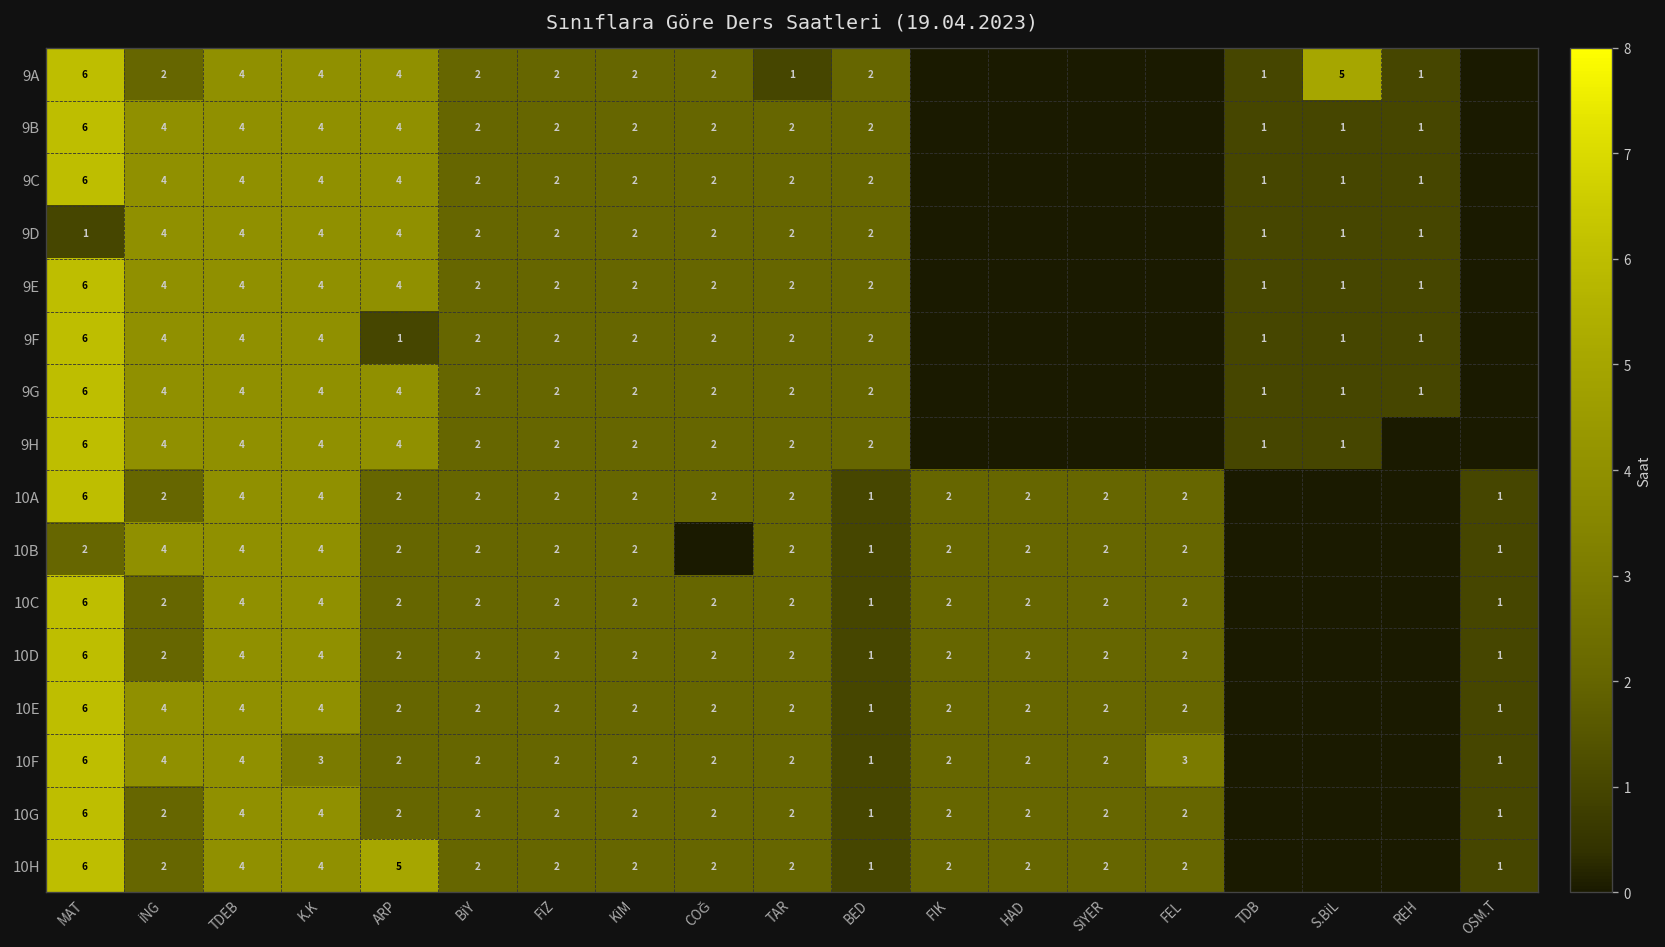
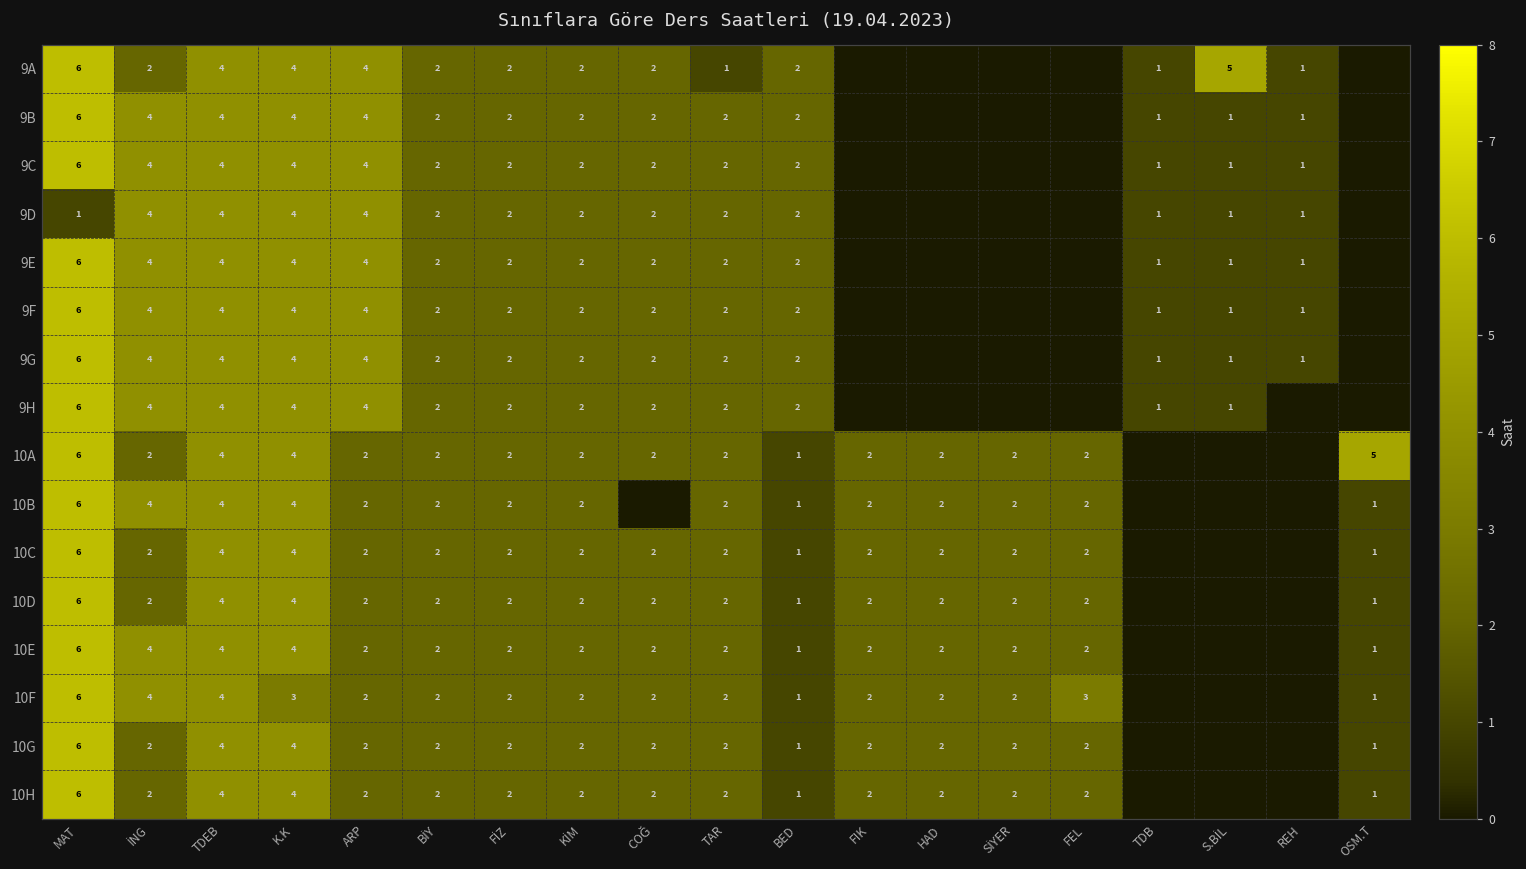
  {
    "9F": {
      "MAT": 6,
      "İNG": 4,
      "TDEB": 4,
      "K.K": 4,
-     "ARP": 1,
+     "ARP": 4,
      "BİY": 2,
      "FİZ": 2,
      "KİM": 2,
      "COĞ": 2,
      "TAR": 2,
      "BED": 2,
      "TDB": 1,
      "S.BİL": 1,
      "REH": 1
    },
    "10A": {
      "MAT": 6,
      "İNG": 2,
      "TDEB": 4,
      "K.K": 4,
      "ARP": 2,
      "BİY": 2,
      "FİZ": 2,
      "KİM": 2,
      "COĞ": 2,
      "TAR": 2,
      "BED": 1,
      "FIK": 2,
      "HAD": 2,
      "SİYER": 2,
      "FEL": 2,
-     "OSM.T": 1
+     "OSM.T": 5
    },
    "10B": {
-     "MAT": 2,
+     "MAT": 6,
      "İNG": 4,
      "TDEB": 4,
      "K.K": 4,
      "ARP": 2,
      "BİY": 2,
      "FİZ": 2,
      "KİM": 2,
      "TAR": 2,
      "BED": 1,
      "FIK": 2,
      "HAD": 2,
      "SİYER": 2,
      "FEL": 2,
      "OSM.T": 1
    },
    "10H": {
      "MAT": 6,
      "İNG": 2,
      "TDEB": 4,
      "K.K": 4,
-     "ARP": 5,
+     "ARP": 2,
      "BİY": 2,
      "FİZ": 2,
      "KİM": 2,
      "COĞ": 2,
      "TAR": 2,
      "BED": 1,
      "FIK": 2,
      "HAD": 2,
      "SİYER": 2,
      "FEL": 2,
      "OSM.T": 1
    }
  }
